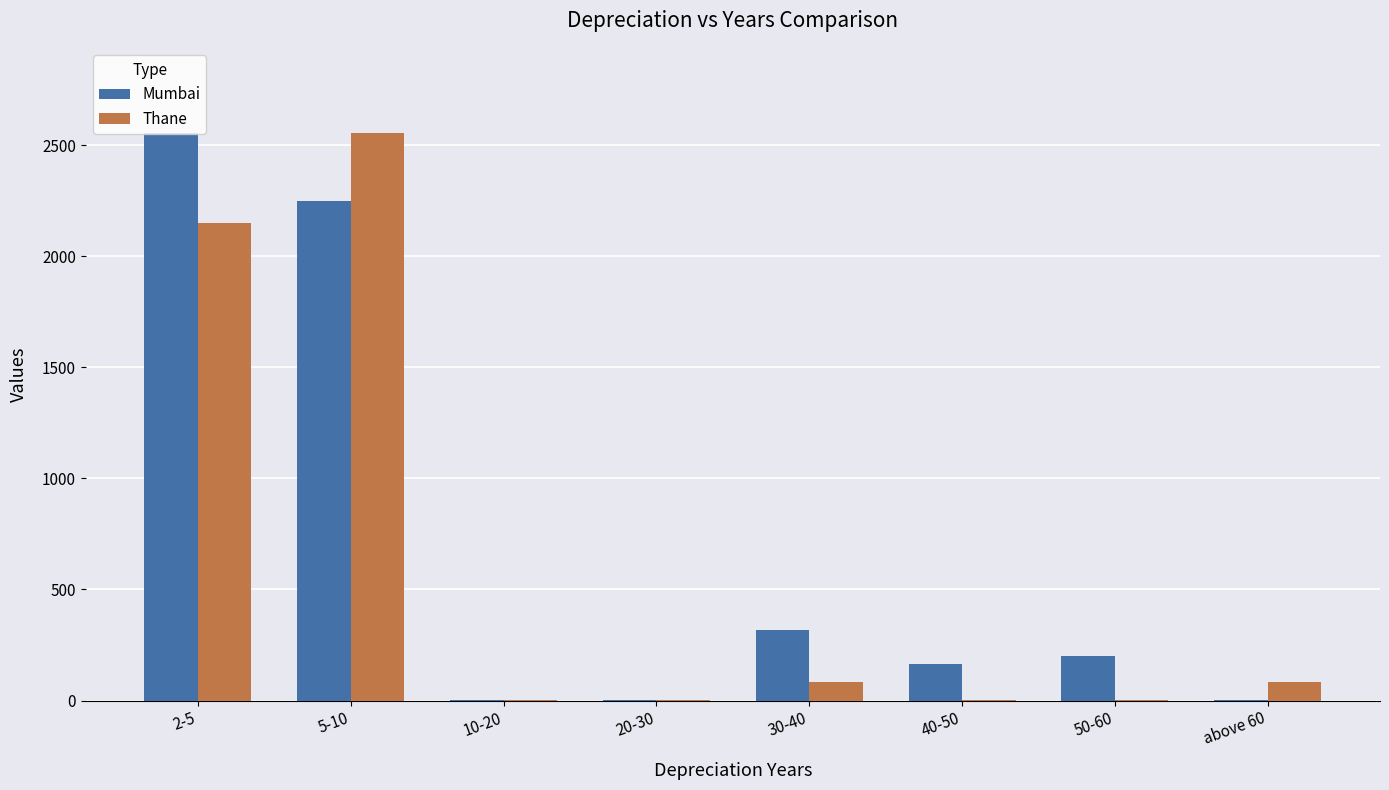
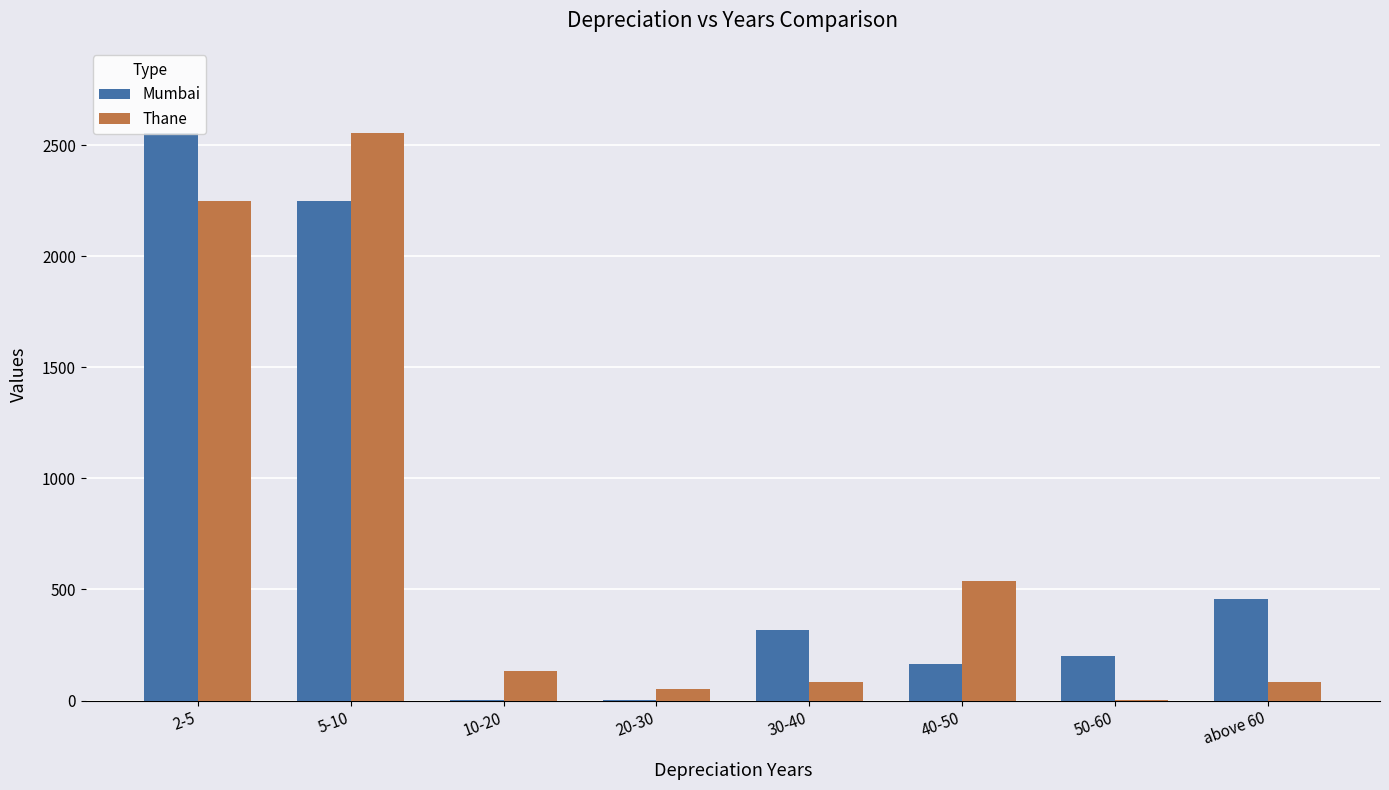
  {
    "Mumbai": {
      "5-10": 2250,
      "30-40": 320,
      "40-50": 170,
      "50-60": 200,
-     "above 60": 0
+     "above 60": 460
    },
    "Thane": {
-     "2-5": 2150,
+     "2-5": 2250,
      "5-10": 2550,
-     "10-20": 0,
-     "20-30": 0,
+     "10-20": 130,
+     "20-30": 50,
      "30-40": 80,
-     "40-50": 0,
+     "40-50": 540,
      "above 60": 80
    }
  }
